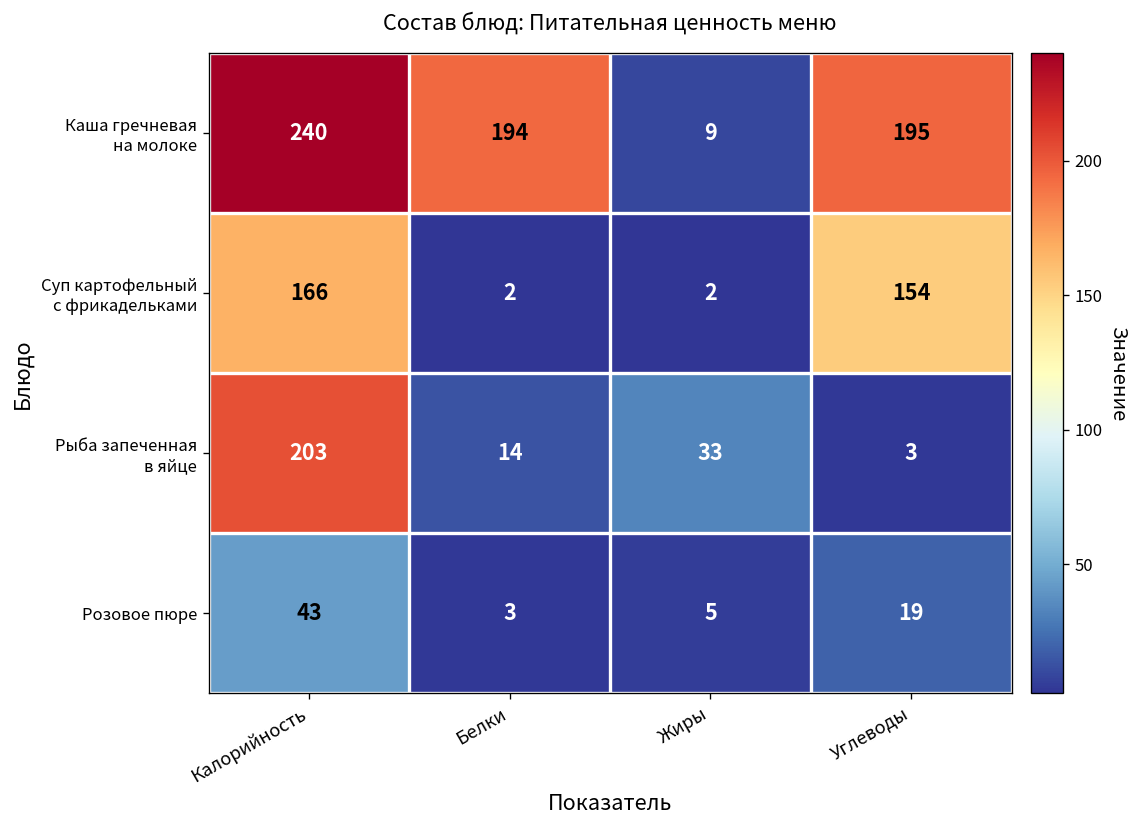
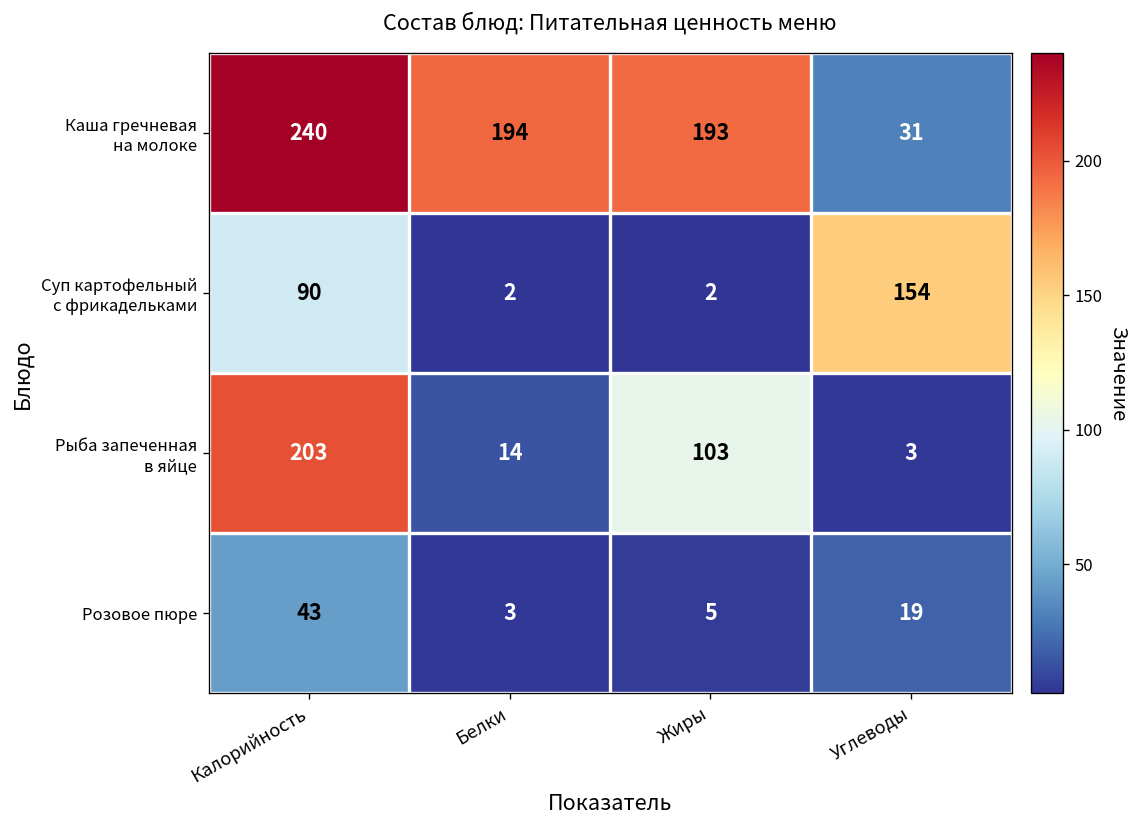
  {
    "Каша гречневая на молоке": {
      "Калорийность": 240,
      "Белки": 194,
-     "Жиры": 9,
-     "Углеводы": 195
+     "Жиры": 193,
+     "Углеводы": 31
    },
    "Суп картофельный с фрикадельками": {
-     "Калорийность": 166,
+     "Калорийность": 90,
      "Белки": 2,
      "Жиры": 2,
      "Углеводы": 154
    },
    "Рыба запеченная в яйце": {
      "Калорийность": 203,
      "Белки": 14,
-     "Жиры": 33,
+     "Жиры": 103,
      "Углеводы": 3
    },
    "Розовое пюре": {
      "Калорийность": 43,
      "Белки": 3,
      "Жиры": 5,
      "Углеводы": 19
    }
  }
